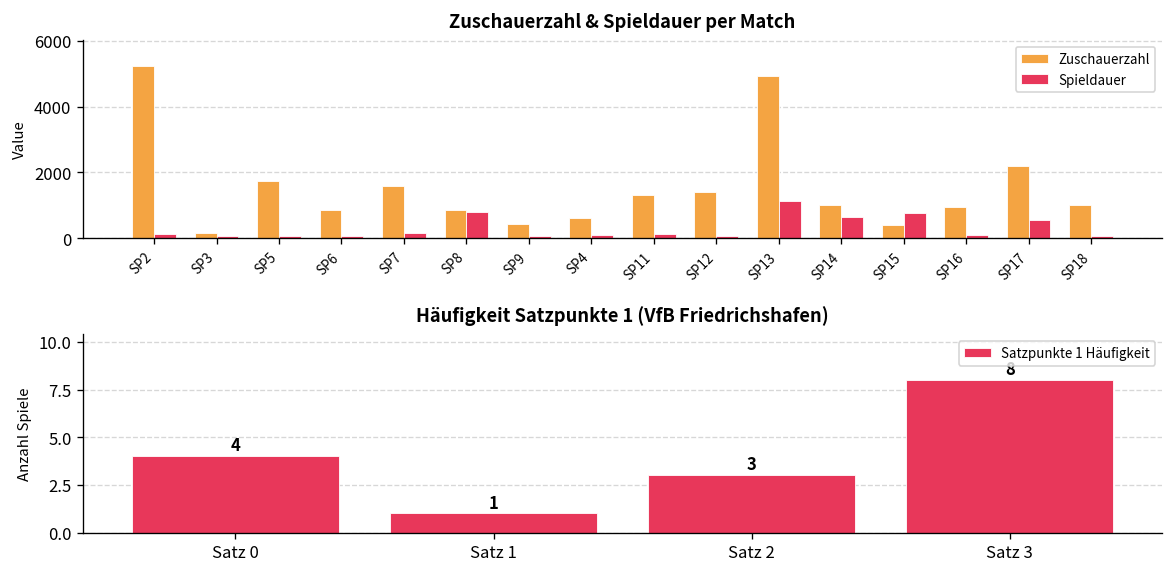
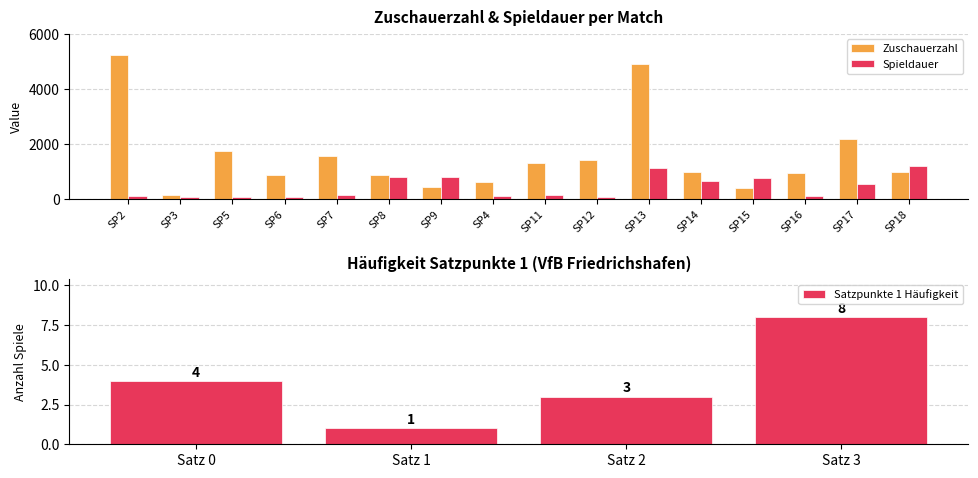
  {
    "Zuschauerzahl & Spieldauer per Match": {
      "Zuschauerzahl": {
        "SP2": 5200,
        "SP3": 200,
        "SP5": 1800,
        "SP6": 900,
        "SP7": 1600,
        "SP8": 900,
        "SP9": 400,
        "SP4": 600,
        "SP11": 1300,
        "SP12": 1400,
        "SP13": 4900,
        "SP14": 1000,
        "SP15": 400,
        "SP16": 900,
        "SP17": 2200,
        "SP18": 1000
      },
      "Spieldauer": {
        "SP2": 100,
        "SP7": 100,
        "SP8": 800,
-       "SP9": 100,
+       "SP9": 800,
        "SP4": 100,
        "SP11": 100,
        "SP13": 1100,
        "SP14": 700,
        "SP15": 800,
        "SP16": 100,
        "SP17": 500,
-       "SP18": 100
+       "SP18": 1200
      }
    },
    "Häufigkeit Satzpunkte 1 (VfB Friedrichshafen)": {
      "Satz 0": 4,
      "Satz 1": 1,
      "Satz 2": 3
    }
  }
